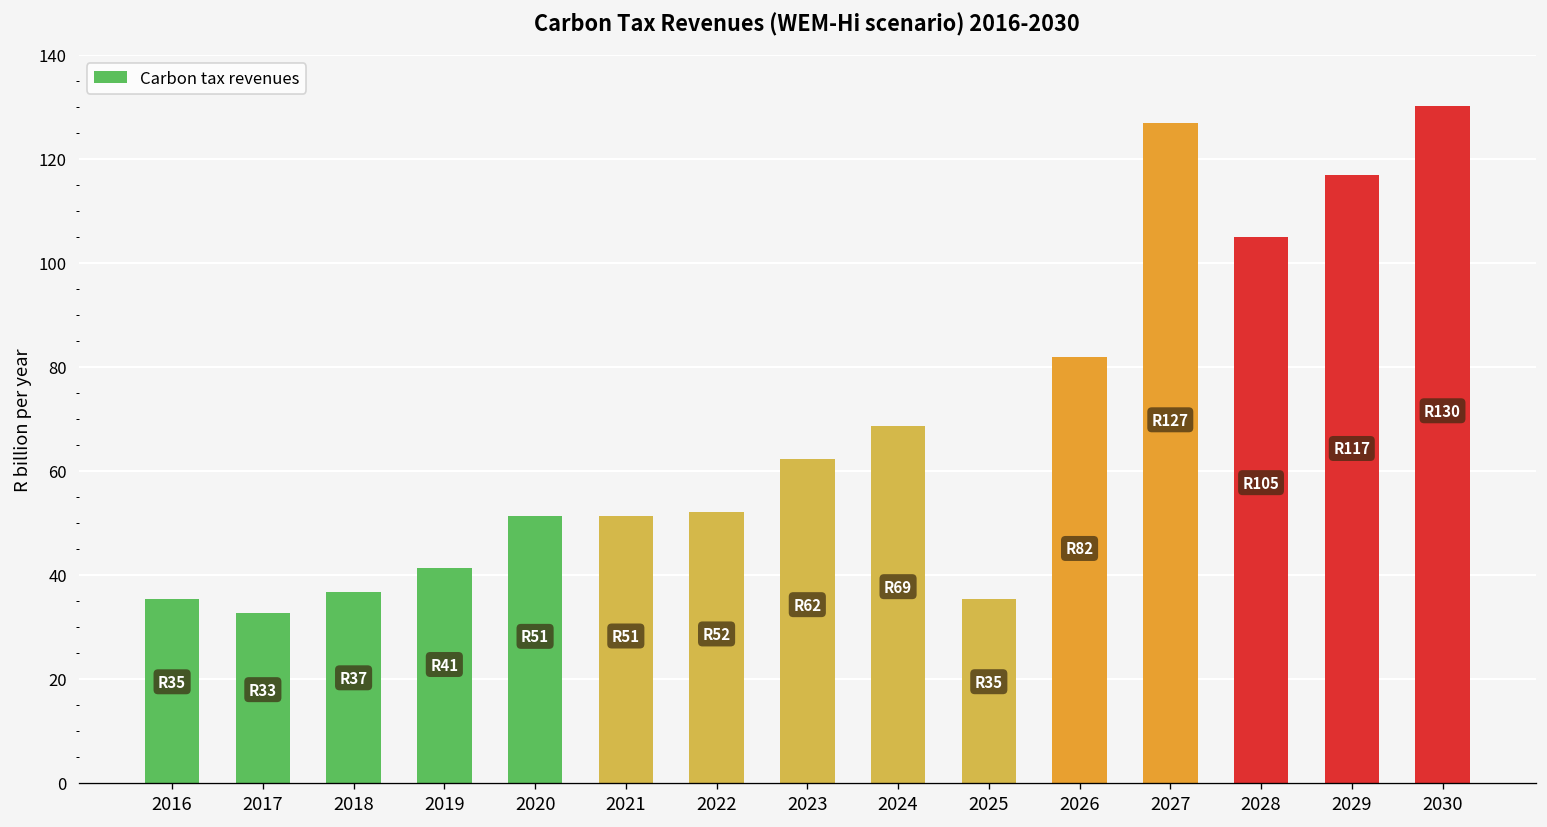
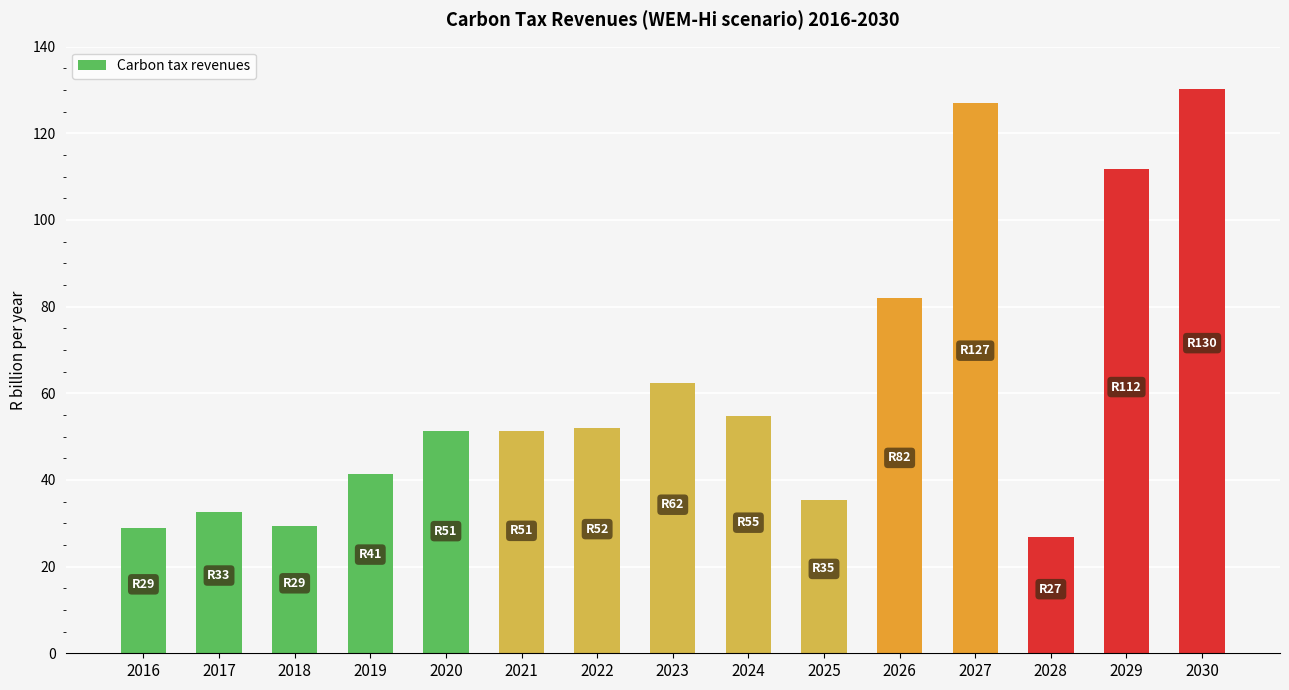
  {
-   "2016": 35,
-   "2018": 37,
-   "2024": 69,
-   "2028": 105,
-   "2029": 117
+   "2016": 29,
+   "2018": 29,
+   "2024": 55,
+   "2028": 27,
+   "2029": 112
  }
